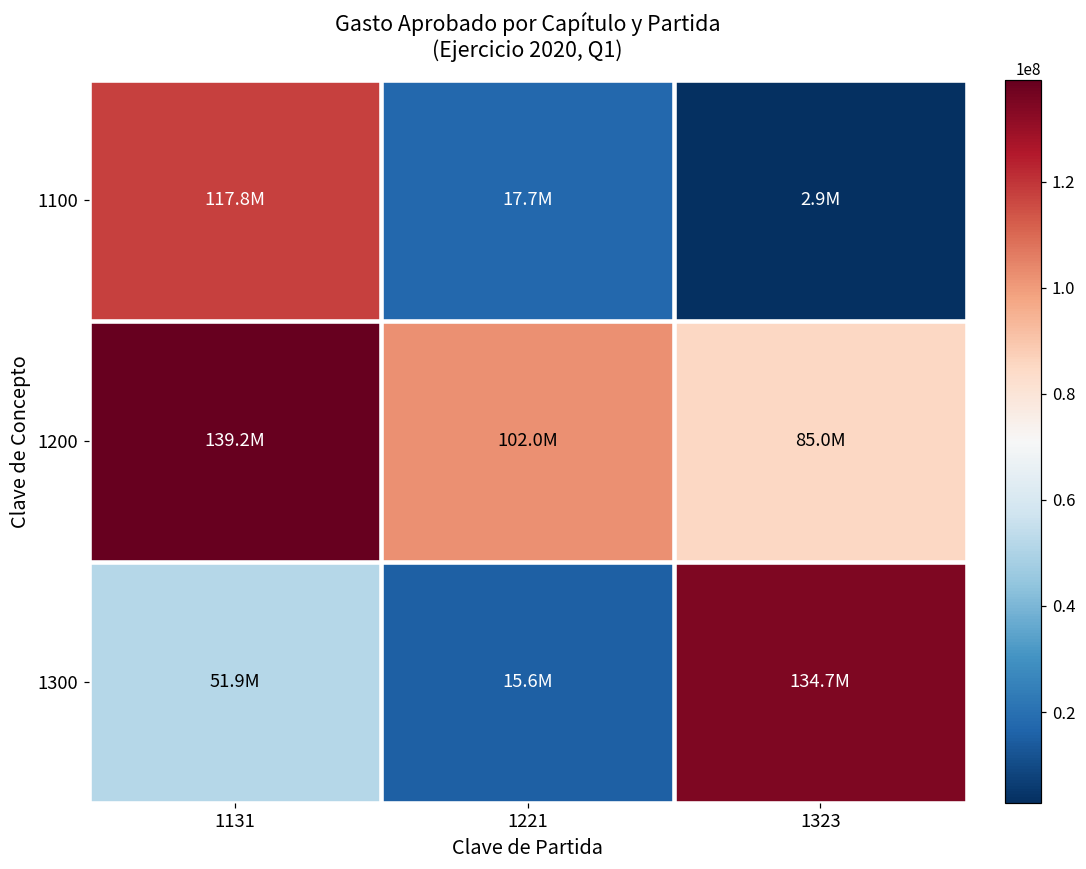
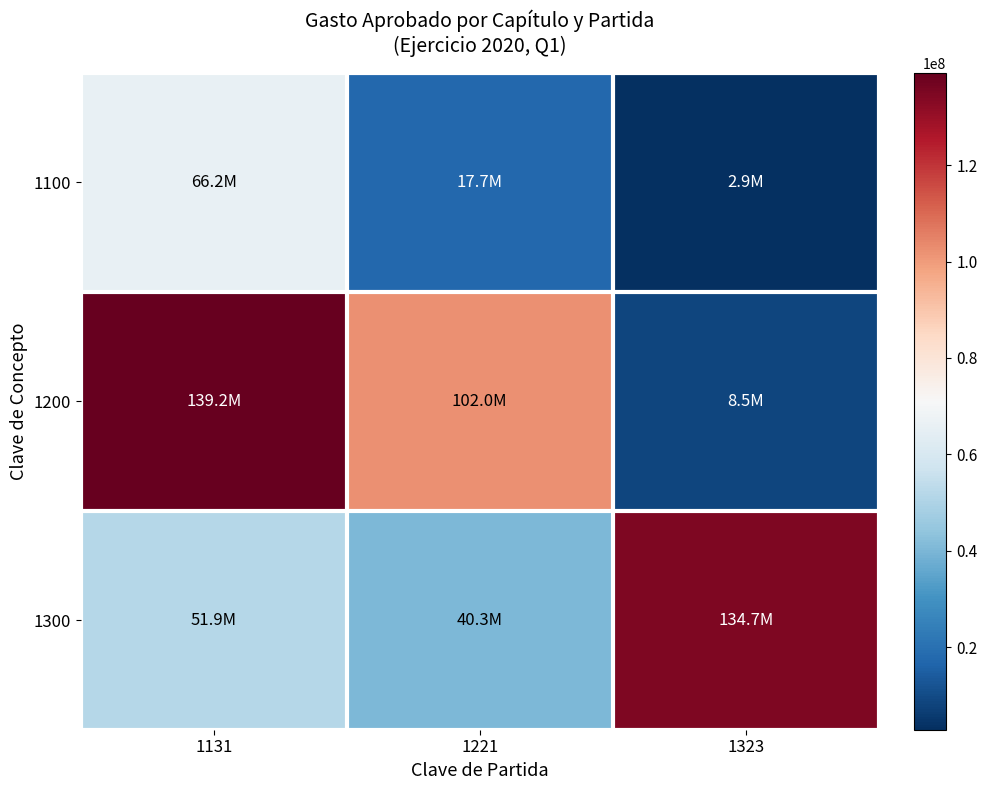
  {
    "1100": {
-     "1131": "117.8M",
+     "1131": "66.2M",
      "1221": "17.7M",
      "1323": "2.9M"
    },
    "1200": {
      "1131": "139.2M",
      "1221": "102.0M",
-     "1323": "85.0M"
+     "1323": "8.5M"
    },
    "1300": {
      "1131": "51.9M",
-     "1221": "15.6M",
+     "1221": "40.3M",
      "1323": "134.7M"
    }
  }
